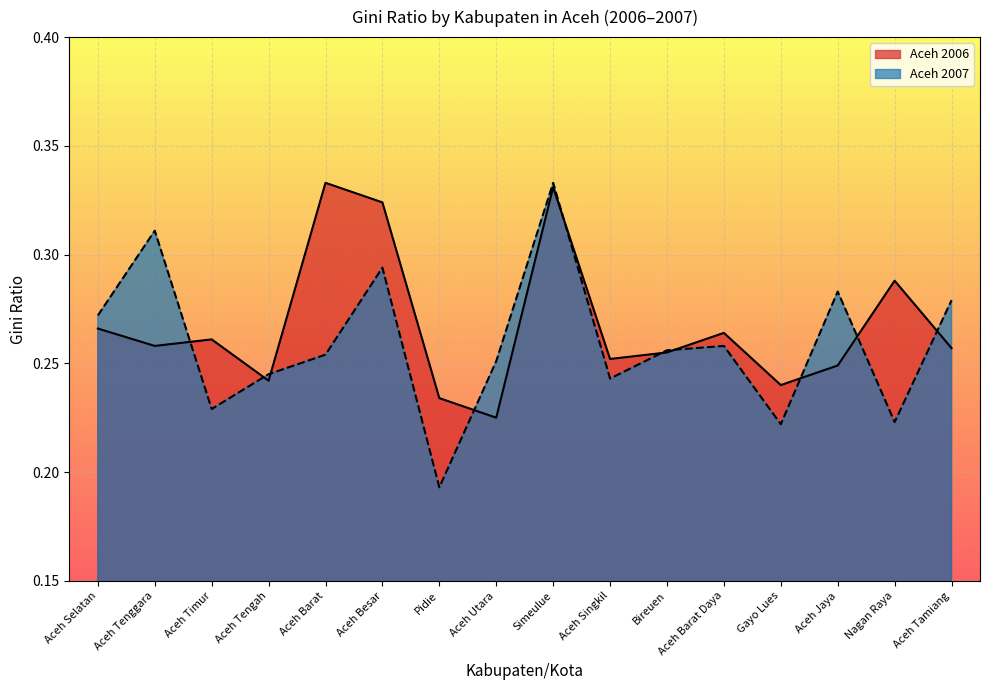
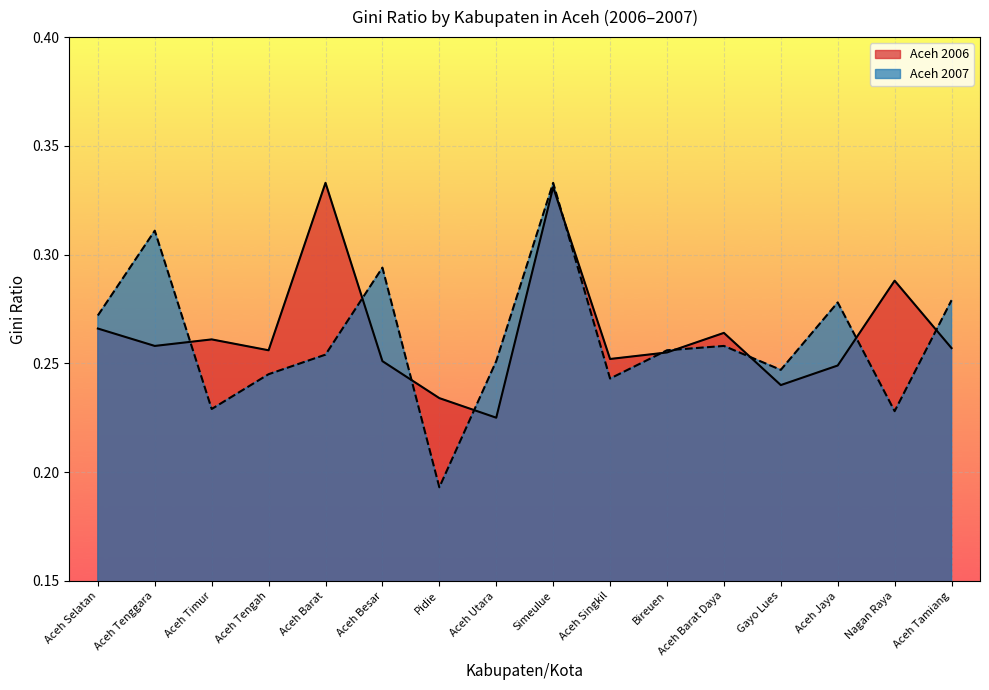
  {
    "Aceh 2006": {
      "Aceh Selatan": 0.266,
      "Aceh Tenggara": 0.258,
      "Aceh Timur": 0.261,
-     "Aceh Tengah": 0.242,
+     "Aceh Tengah": 0.256,
      "Aceh Barat": 0.333,
-     "Aceh Besar": 0.324,
+     "Aceh Besar": 0.251,
      "Pidie": 0.234,
      "Aceh Utara": 0.225,
      "Simeulue": 0.331,
      "Aceh Singkil": 0.252,
      "Aceh Barat Daya": 0.264,
      "Gayo Lues": 0.240,
      "Aceh Jaya": 0.249,
      "Nagan Raya": 0.288,
      "Aceh Tamiang": 0.257
    },
    "Aceh 2007": {
      "Aceh Selatan": 0.272,
      "Aceh Tenggara": 0.311,
      "Aceh Timur": 0.229,
      "Aceh Tengah": 0.245,
      "Aceh Barat": 0.254,
      "Aceh Besar": 0.294,
      "Pidie": 0.193,
      "Aceh Utara": 0.251,
      "Simeulue": 0.333,
      "Aceh Singkil": 0.243,
      "Aceh Barat Daya": 0.258,
-     "Gayo Lues": 0.222,
-     "Aceh Jaya": 0.283,
-     "Nagan Raya": 0.223,
+     "Gayo Lues": 0.247,
+     "Aceh Jaya": 0.278,
+     "Nagan Raya": 0.228,
      "Aceh Tamiang": 0.279
    }
  }
